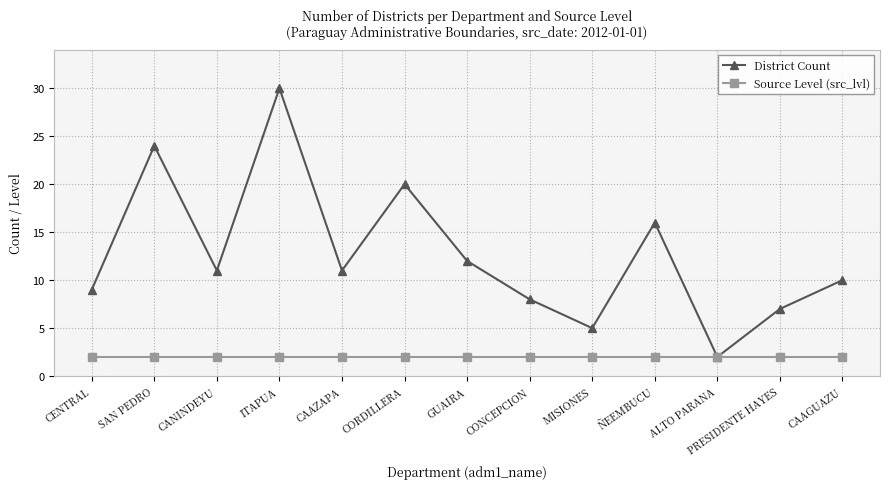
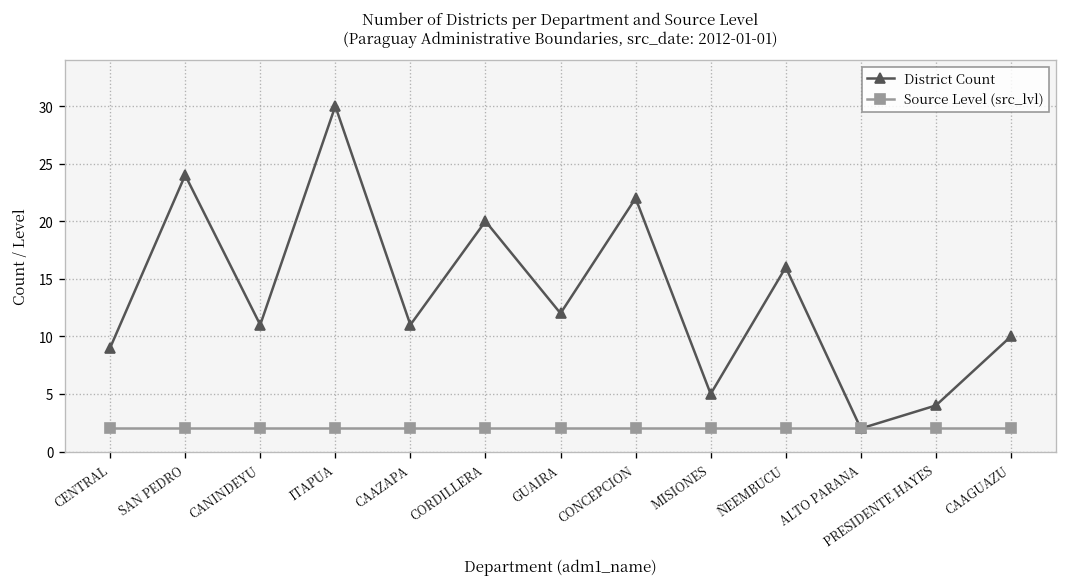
  {
    "District Count": {
      "CENTRAL": 9,
      "SAN PEDRO": 24,
      "CANINDEYU": 11,
      "ITAPUA": 30,
      "CAAZAPA": 11,
      "CORDILLERA": 20,
      "GUAIRA": 12,
-     "CONCEPCION": 8,
+     "CONCEPCION": 22,
      "MISIONES": 5,
      "ÑEEMBUCU": 16,
-     "PRESIDENTE HAYES": 7,
+     "PRESIDENTE HAYES": 4,
      "CAAGUAZU": 10
    },
    "Source Level (src_lvl)": {
      "CENTRAL": 2,
      "SAN PEDRO": 2,
      "CANINDEYU": 2,
      "ITAPUA": 2,
      "CAAZAPA": 2,
      "CORDILLERA": 2,
      "GUAIRA": 2,
      "CONCEPCION": 2,
      "MISIONES": 2,
      "ÑEEMBUCU": 2,
      "PRESIDENTE HAYES": 2,
      "CAAGUAZU": 2
    }
  }
